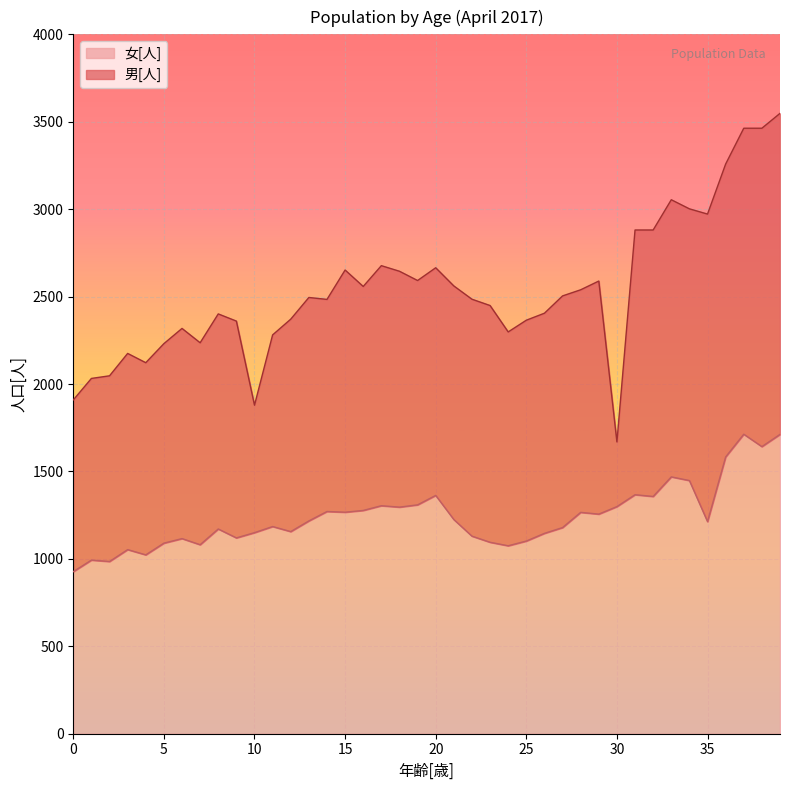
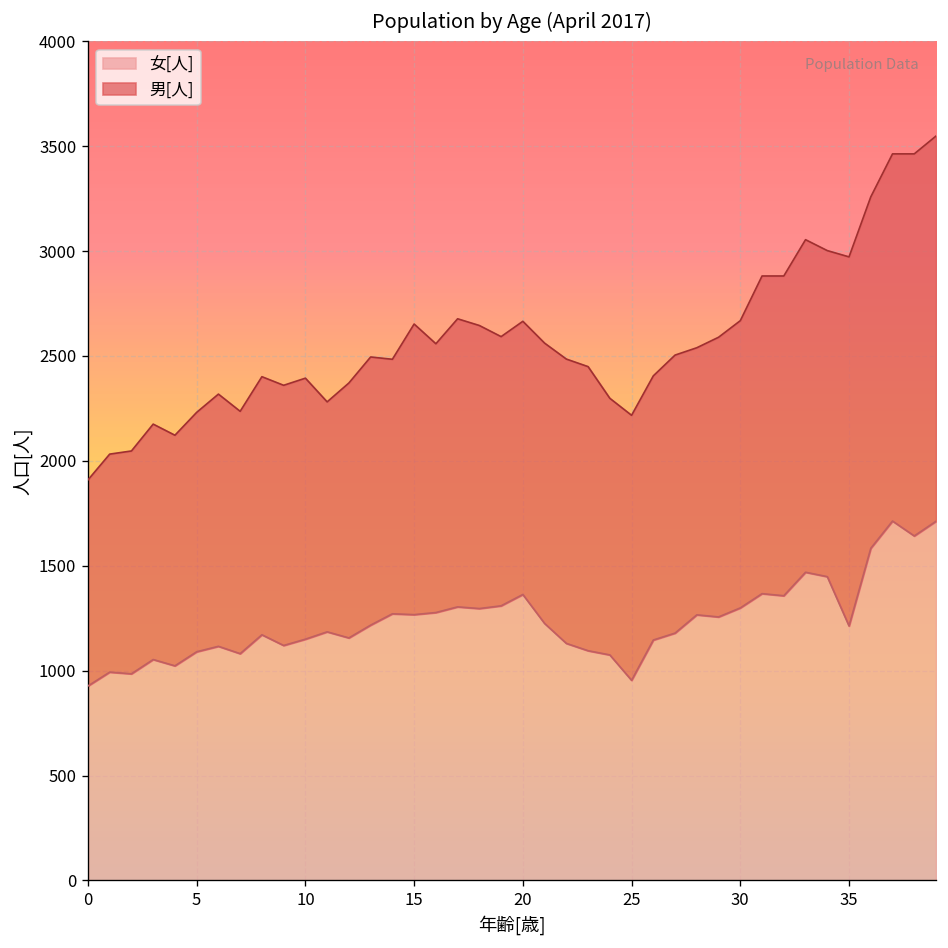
  {
    "女[人]": {
      "0": 930,
      "5": 1090,
      "10": 1150,
      "15": 1270,
      "20": 1360,
-     "25": 1100,
+     "25": 950,
      "30": 1300,
      "35": 1210
    },
    "男[人]": {
      "0": 980,
      "5": 1140,
-     "10": 730,
+     "10": 1240,
      "15": 1390,
      "20": 1300,
      "25": 1260,
-     "30": 370,
+     "30": 1370,
      "35": 1760
    }
  }
